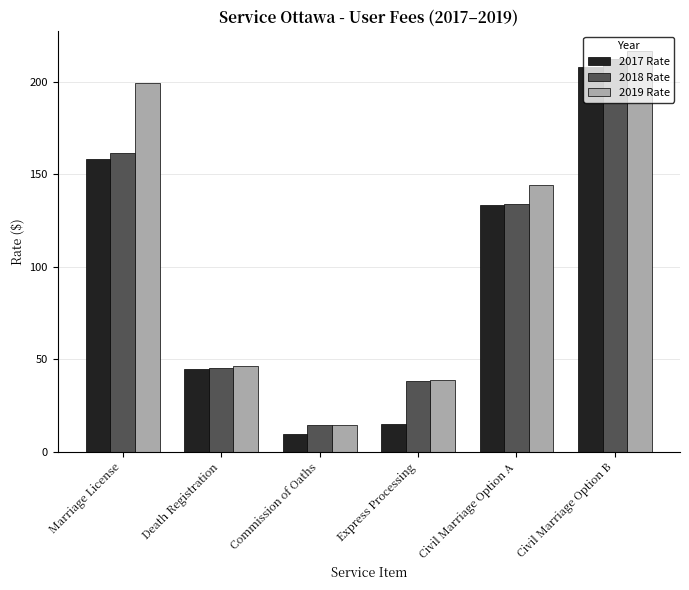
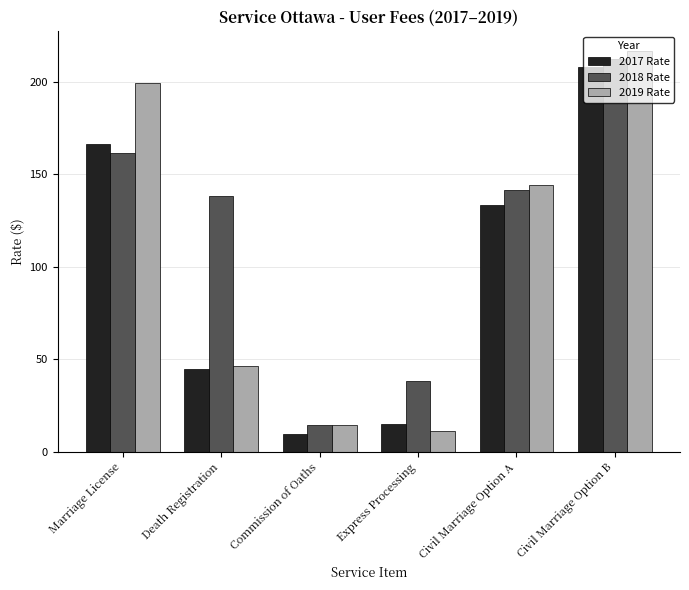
  {
    "2017 Rate": {
-     "Marriage License": 158,
+     "Marriage License": 166,
      "Death Registration": 45,
      "Commission of Oaths": 9,
      "Express Processing": 15,
      "Civil Marriage Option A": 133
    },
    "2018 Rate": {
      "Marriage License": 162,
-     "Death Registration": 45,
+     "Death Registration": 138,
      "Commission of Oaths": 14,
      "Express Processing": 38,
-     "Civil Marriage Option A": 134
+     "Civil Marriage Option A": 141
    },
    "2019 Rate": {
      "Marriage License": 199,
      "Death Registration": 46,
      "Commission of Oaths": 15,
-     "Express Processing": 39,
+     "Express Processing": 11,
      "Civil Marriage Option A": 144
    }
  }
